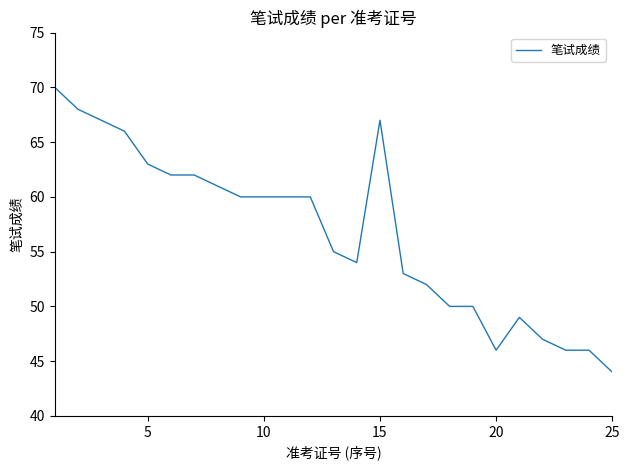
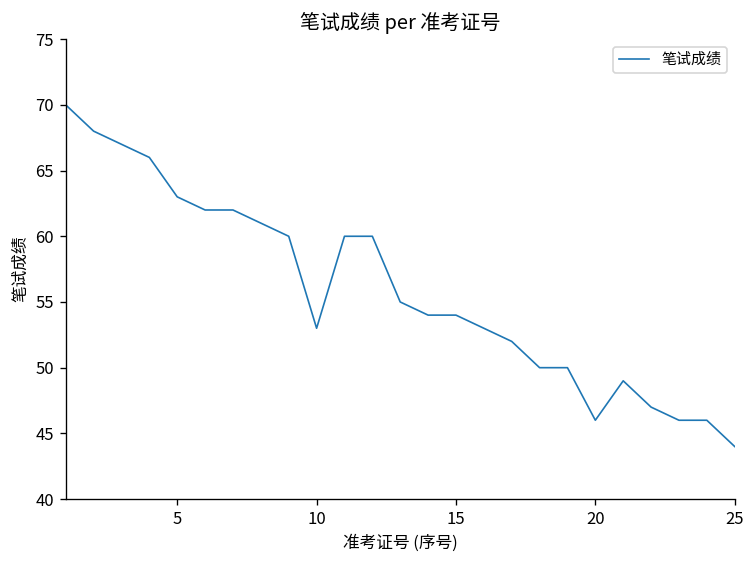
  {
    "5": 63,
-   "10": 60,
-   "15": 67,
+   "10": 53,
+   "15": 54,
    "20": 46,
    "25": 44
  }
